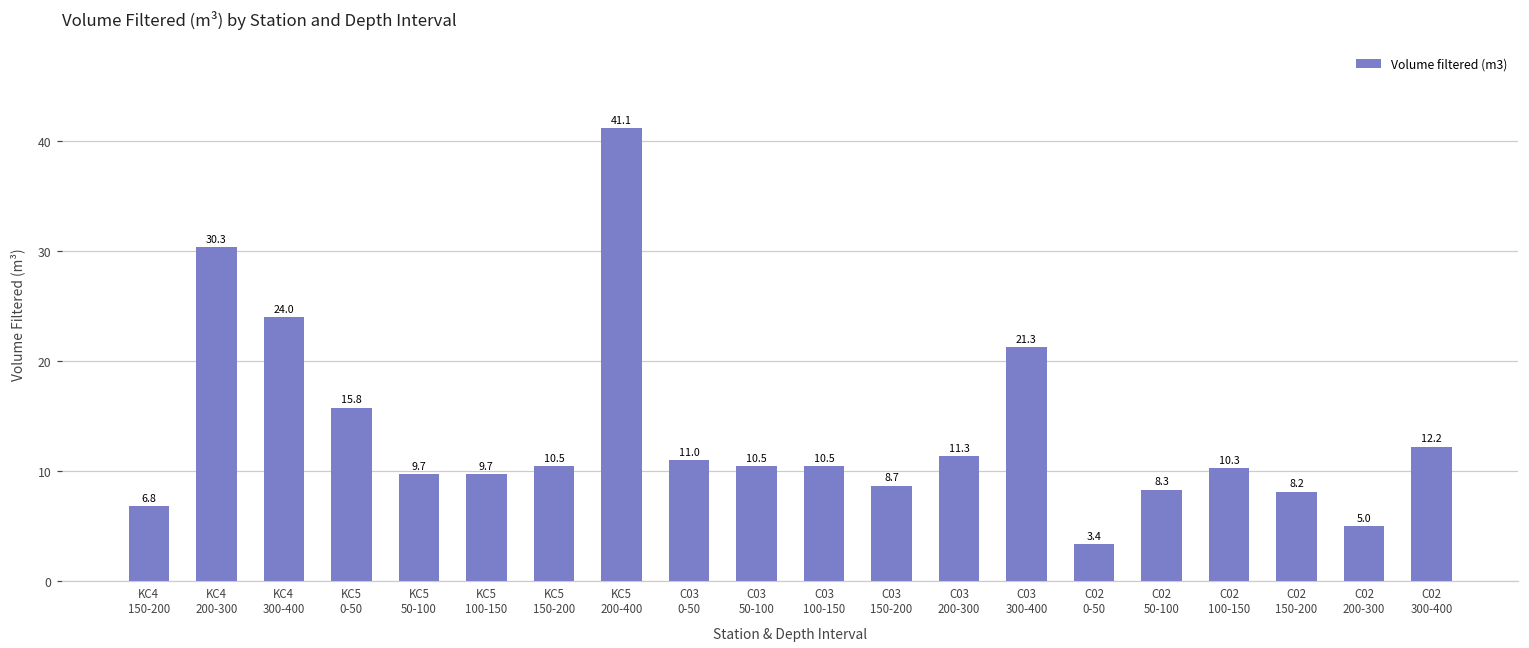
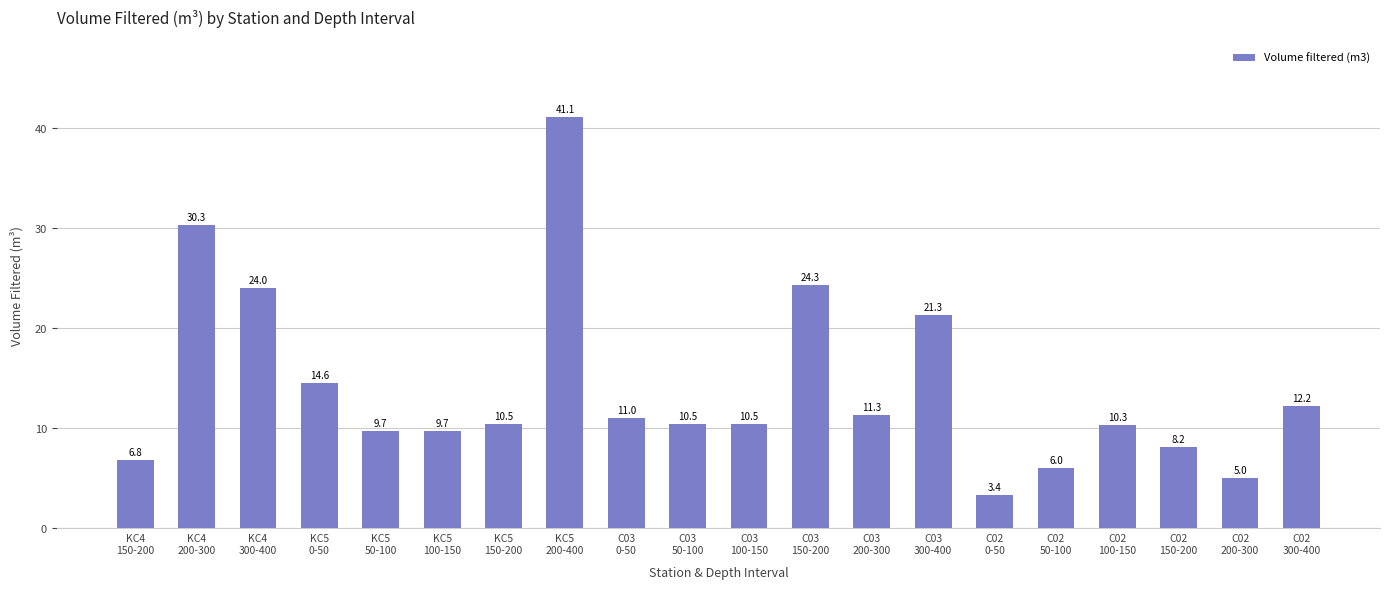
  {
    "KC4 150-200": 6.8,
    "KC4 200-300": 30.3,
    "KC4 300-400": 24.0,
-   "KC5 0-50": 15.8,
+   "KC5 0-50": 14.6,
    "KC5 50-100": 9.7,
    "KC5 100-150": 9.7,
    "KC5 150-200": 10.5,
    "KC5 200-400": 41.1,
    "C03 0-50": 11.0,
    "C03 50-100": 10.5,
    "C03 100-150": 10.5,
-   "C03 150-200": 8.7,
+   "C03 150-200": 24.3,
    "C03 200-300": 11.3,
    "C03 300-400": 21.3,
    "C02 0-50": 3.4,
-   "C02 50-100": 8.3,
+   "C02 50-100": 6.0,
    "C02 100-150": 10.3,
    "C02 150-200": 8.2,
    "C02 200-300": 5.0,
    "C02 300-400": 12.2
  }
